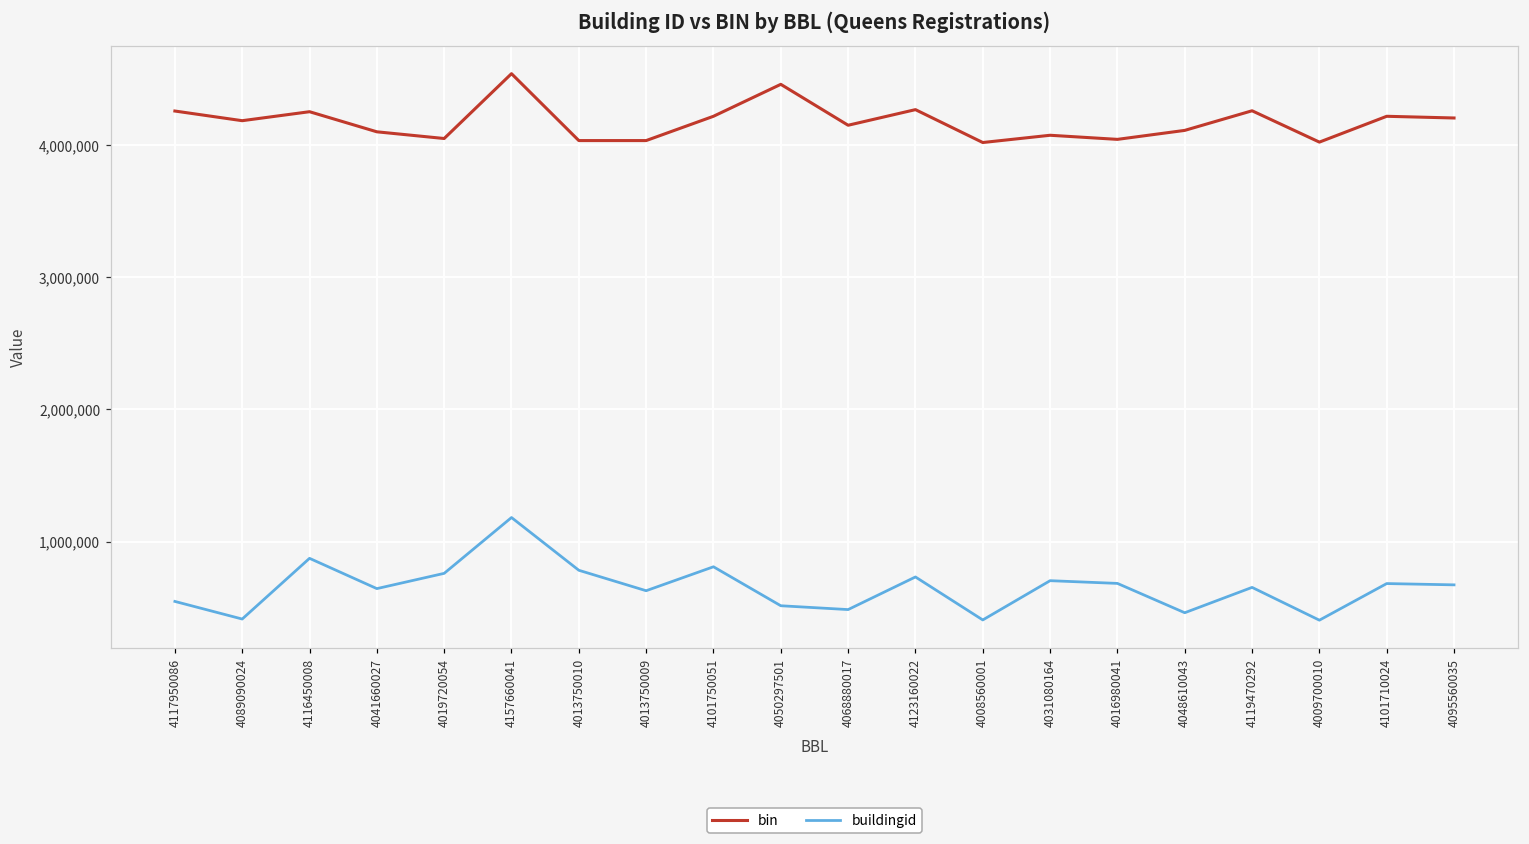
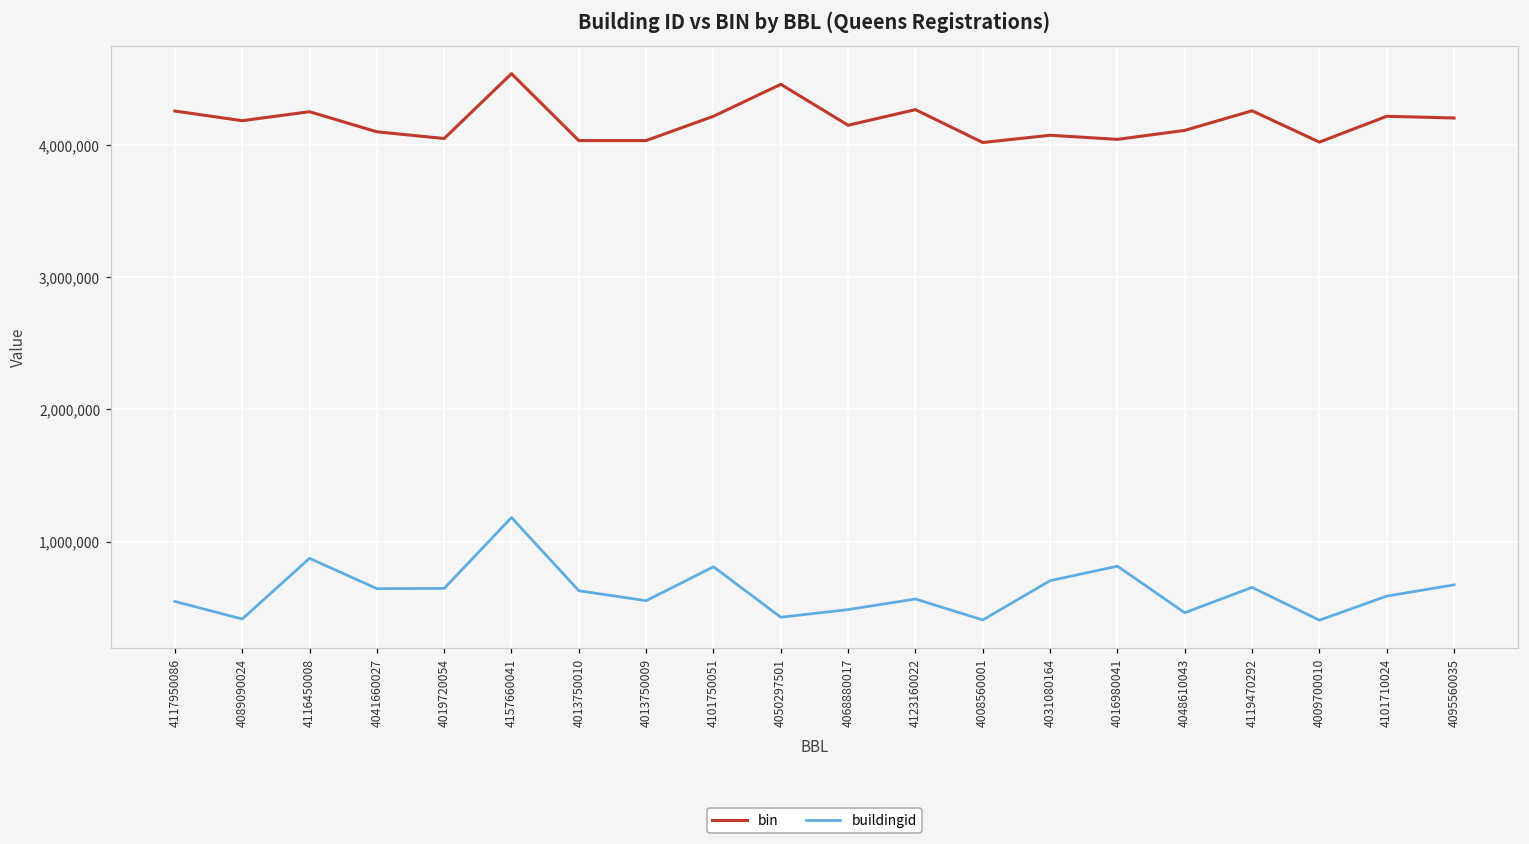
  {
    "bin": {
      "4117950086": "4,260,000",
      "4089090024": "4,180,000",
      "4116450008": "4,250,000",
      "4041660027": "4,100,000",
      "4019720054": "4,050,000",
      "4157660041": "4,540,000",
      "4013750010": "4,030,000",
      "4013750009": "4,030,000",
      "4101750051": "4,220,000",
      "4050297501": "4,460,000",
      "4068880017": "4,150,000",
      "4123160022": "4,270,000",
      "4008560001": "4,020,000",
      "4031080164": "4,070,000",
      "4016980041": "4,040,000",
      "4048610043": "4,110,000",
      "4119470292": "4,260,000",
      "4009700010": "4,020,000",
      "4101710024": "4,220,000",
      "4095560035": "4,200,000"
    },
    "buildingid": {
      "4117950086": "550,000",
      "4089090024": "420,000",
      "4116450008": "870,000",
      "4041660027": "650,000",
-     "4019720054": "760,000",
+     "4019720054": "650,000",
      "4157660041": "1,180,000",
-     "4013750010": "780,000",
-     "4013750009": "630,000",
+     "4013750010": "630,000",
+     "4013750009": "550,000",
      "4101750051": "810,000",
-     "4050297501": "520,000",
+     "4050297501": "430,000",
      "4068880017": "490,000",
-     "4123160022": "730,000",
+     "4123160022": "570,000",
      "4008560001": "410,000",
      "4031080164": "710,000",
-     "4016980041": "680,000",
+     "4016980041": "810,000",
      "4048610043": "460,000",
      "4119470292": "650,000",
      "4009700010": "410,000",
-     "4101710024": "680,000",
+     "4101710024": "590,000",
      "4095560035": "670,000"
    }
  }
